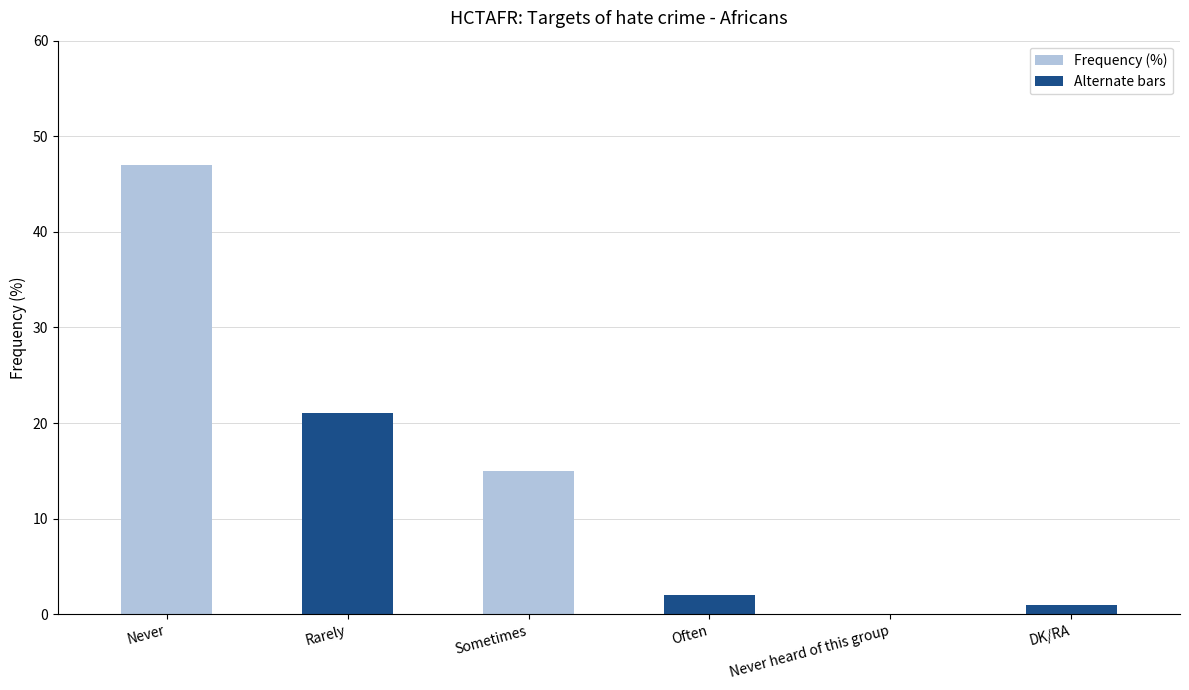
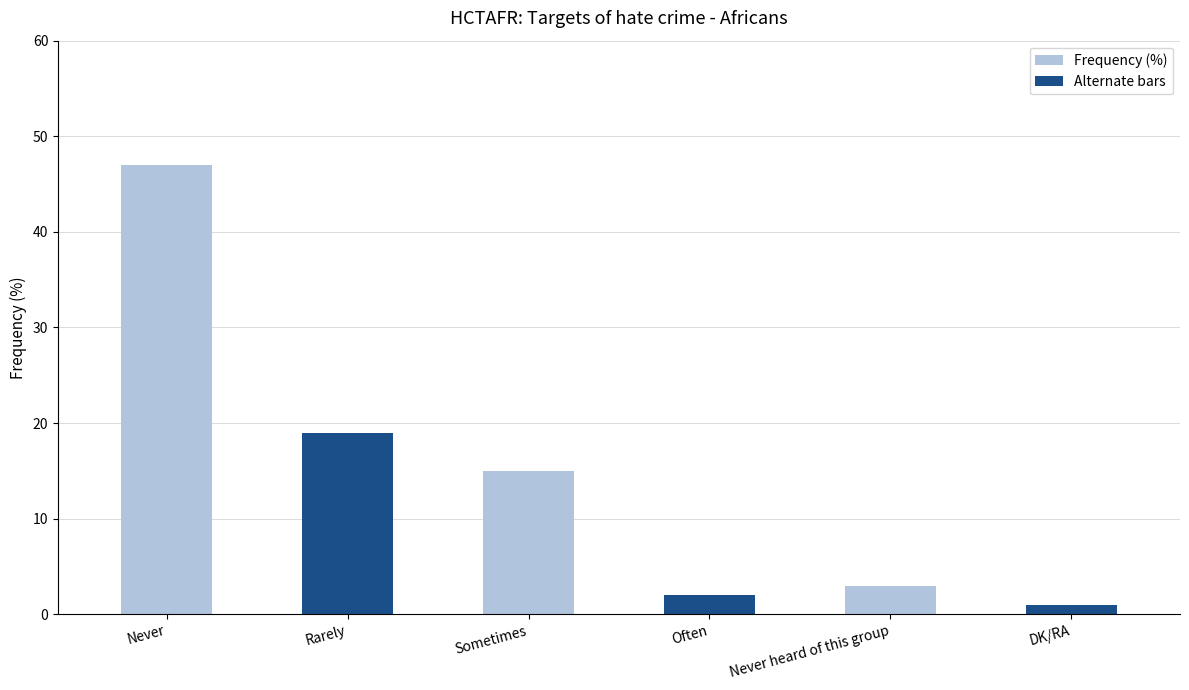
  {
    "Never": 47,
-   "Rarely": 21,
+   "Rarely": 19,
    "Sometimes": 15,
    "Often": 2,
-   "Never heard of this group": 0,
+   "Never heard of this group": 3,
    "DK/RA": 1
  }
